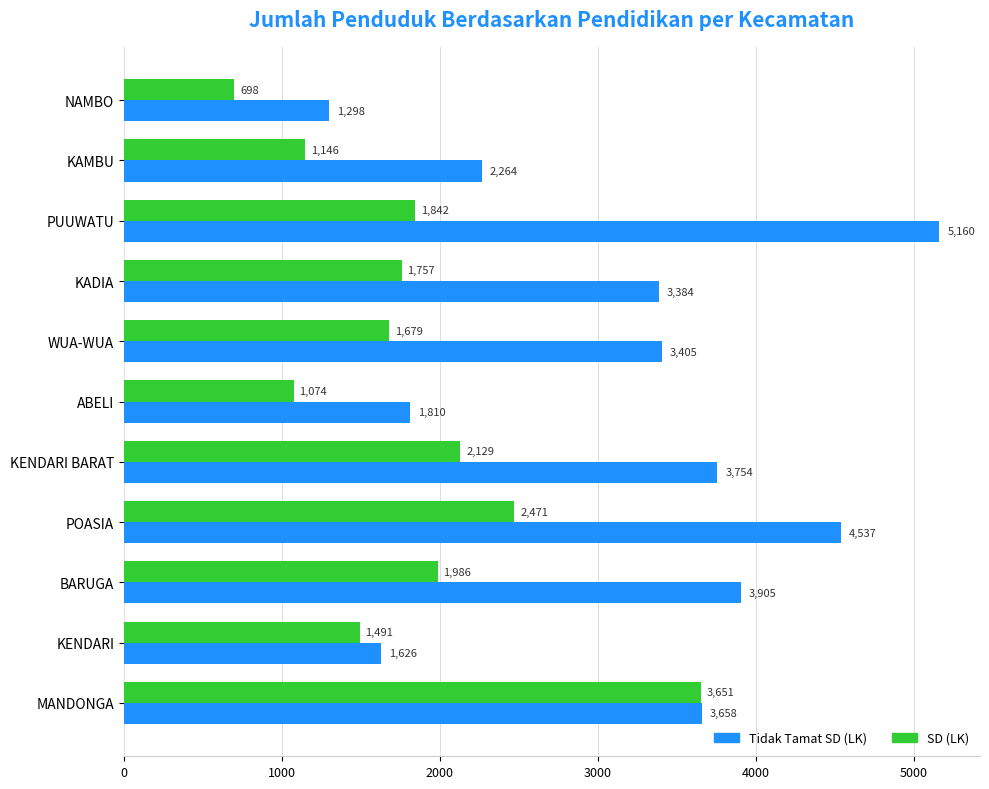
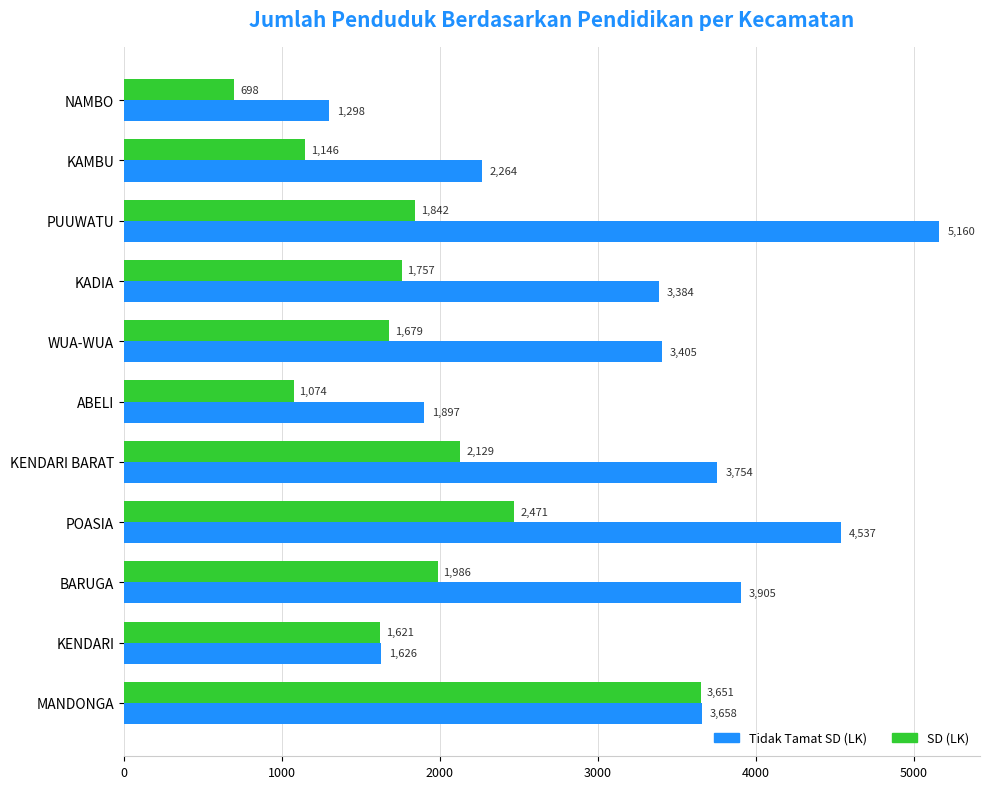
  {
    "Tidak Tamat SD (LK)": {
      "NAMBO": "1,298",
      "KAMBU": "2,264",
      "PUUWATU": "5,160",
      "KADIA": "3,384",
      "WUA-WUA": "3,405",
-     "ABELI": "1,810",
+     "ABELI": "1,897",
      "KENDARI BARAT": "3,754",
      "POASIA": "4,537",
      "BARUGA": "3,905",
      "KENDARI": "1,626",
      "MANDONGA": "3,658"
    },
    "SD (LK)": {
      "NAMBO": "698",
      "KAMBU": "1,146",
      "PUUWATU": "1,842",
      "KADIA": "1,757",
      "WUA-WUA": "1,679",
      "ABELI": "1,074",
      "KENDARI BARAT": "2,129",
      "POASIA": "2,471",
      "BARUGA": "1,986",
-     "KENDARI": "1,491",
+     "KENDARI": "1,621",
      "MANDONGA": "3,651"
    }
  }
